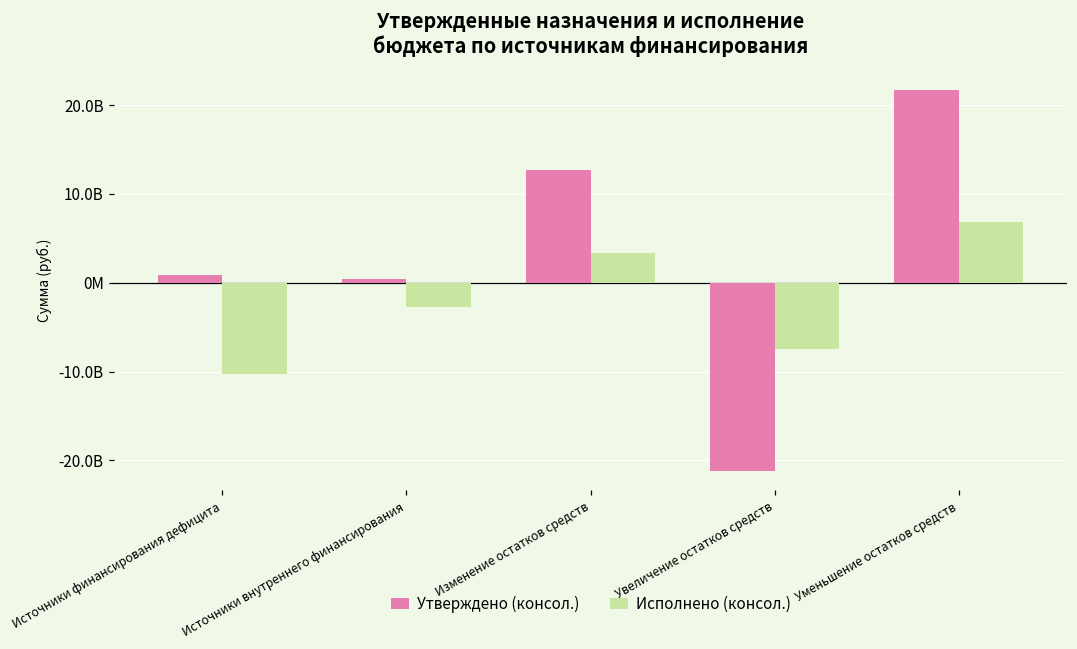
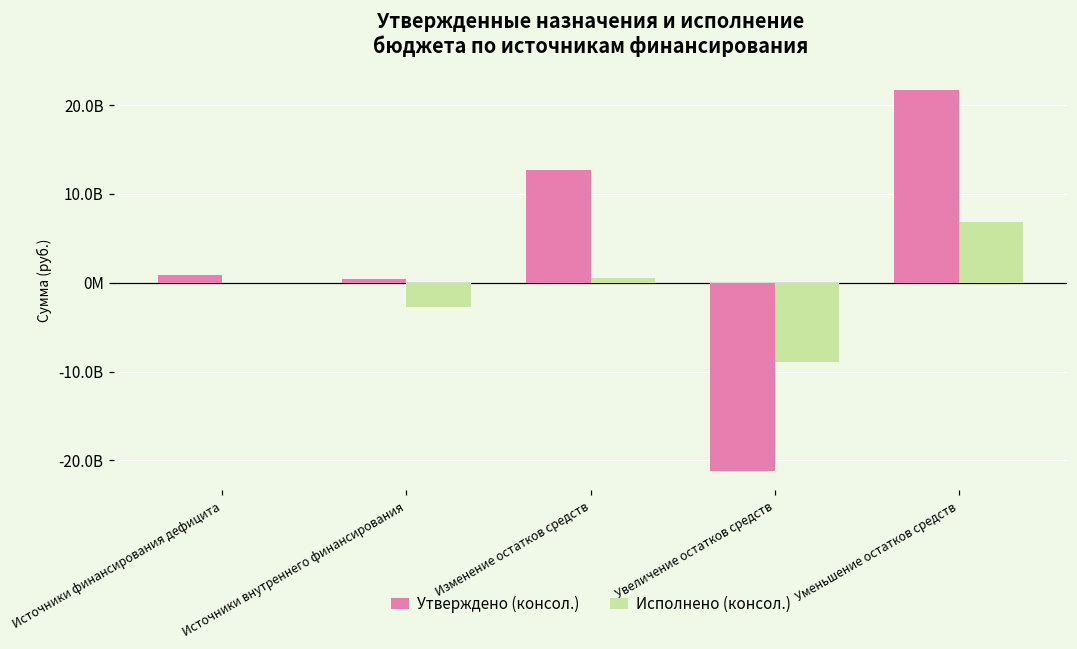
  {
    "Утверждено (консол.)": {
      "Источники финансирования дефицита": 1000000000,
      "Источники внутреннего финансирования": 0,
      "Изменение остатков средств": 13000000000,
      "Увеличение остатков средств": -21000000000,
      "Уменьшение остатков средств": 22000000000
    },
    "Исполнено (консол.)": {
-     "Источники финансирования дефицита": -10000000000,
+     "Источники финансирования дефицита": 0,
      "Источники внутреннего финансирования": -3000000000,
-     "Изменение остатков средств": 3000000000,
-     "Увеличение остатков средств": -7000000000,
+     "Изменение остатков средств": 0,
+     "Увеличение остатков средств": -9000000000,
      "Уменьшение остатков средств": 7000000000
    }
  }
